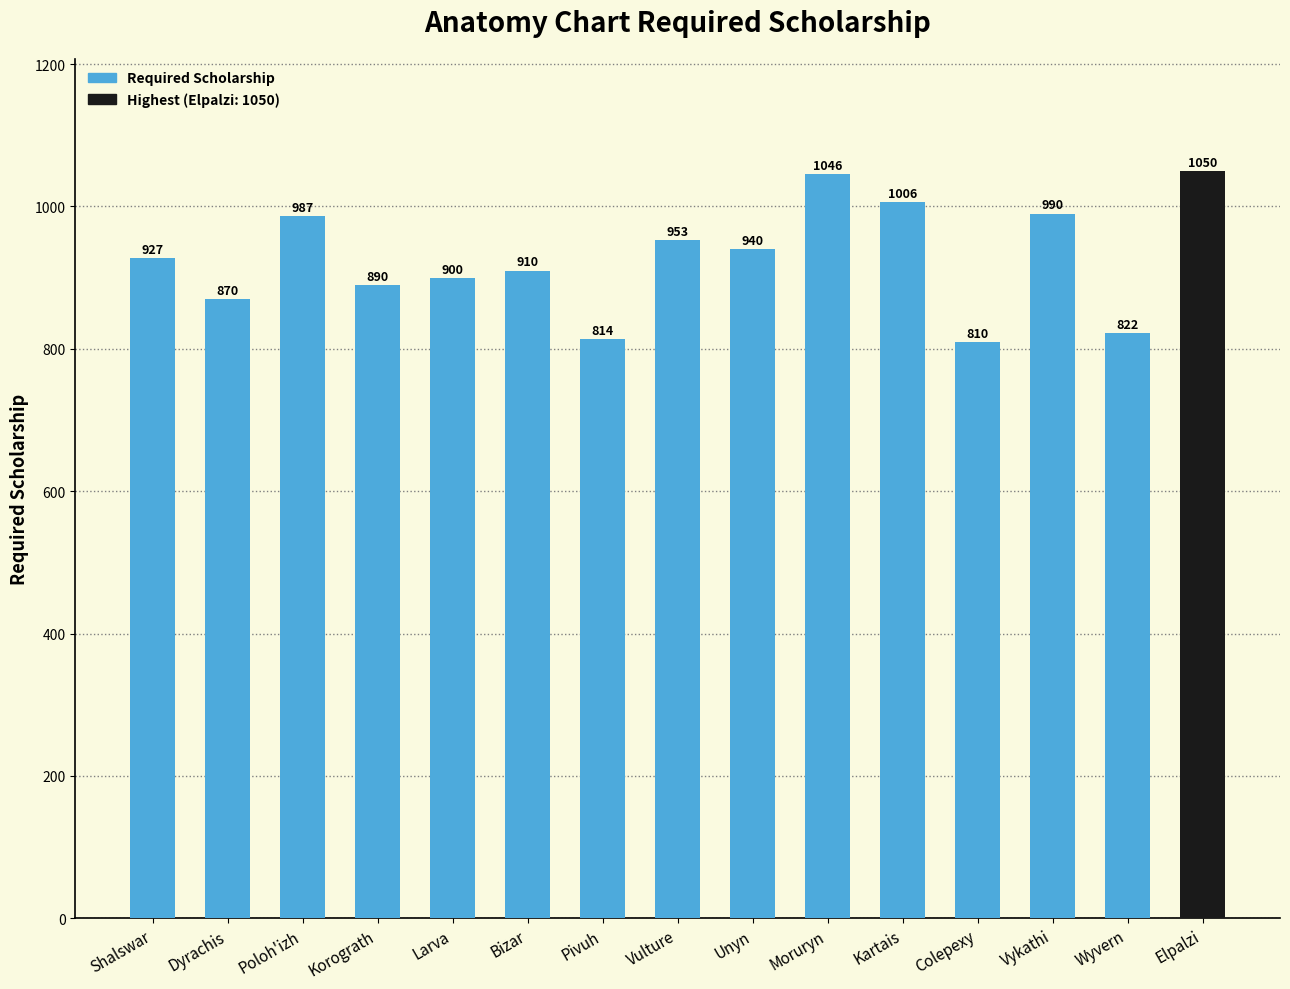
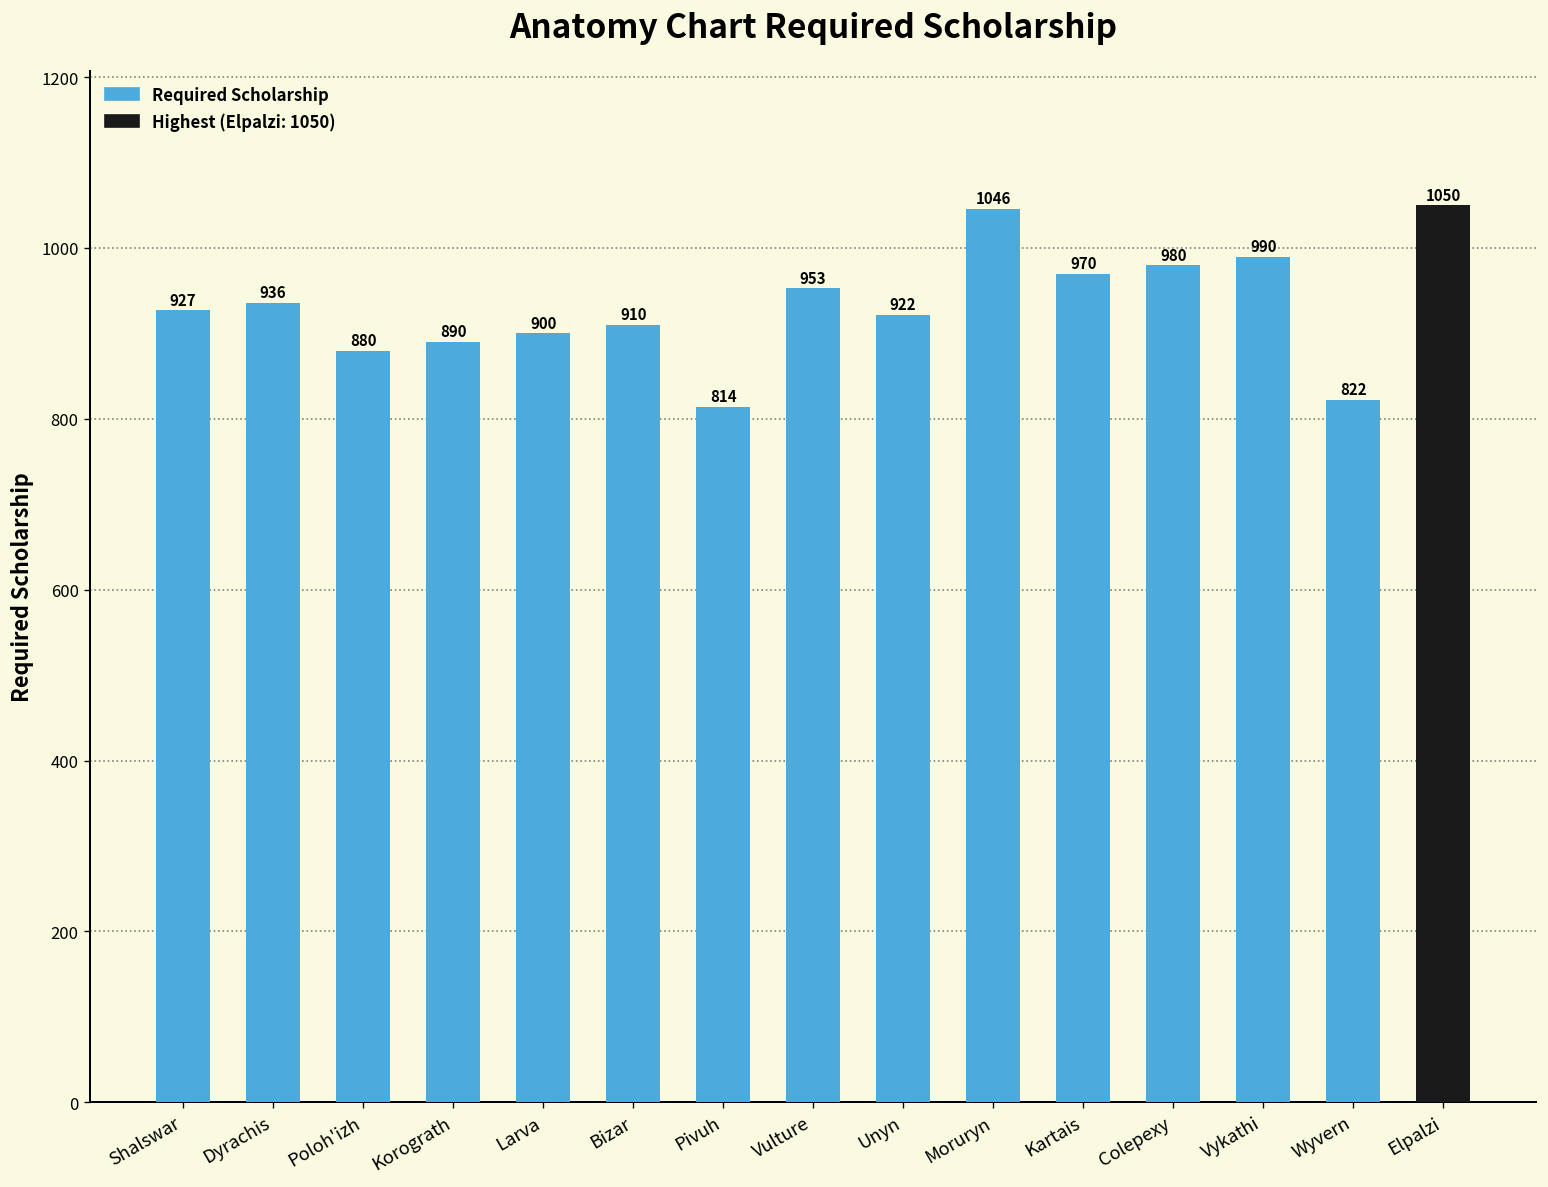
  {
    "Shalswar": 927,
-   "Dyrachis": 870,
-   "Poloh'izh": 987,
+   "Dyrachis": 936,
+   "Poloh'izh": 880,
    "Korograth": 890,
    "Larva": 900,
    "Bizar": 910,
    "Pivuh": 814,
    "Vulture": 953,
-   "Unyn": 940,
+   "Unyn": 922,
    "Moruryn": 1046,
-   "Kartais": 1006,
-   "Colepexy": 810,
+   "Kartais": 970,
+   "Colepexy": 980,
    "Vykathi": 990,
    "Wyvern": 822,
    "Elpalzi": 1050
  }
